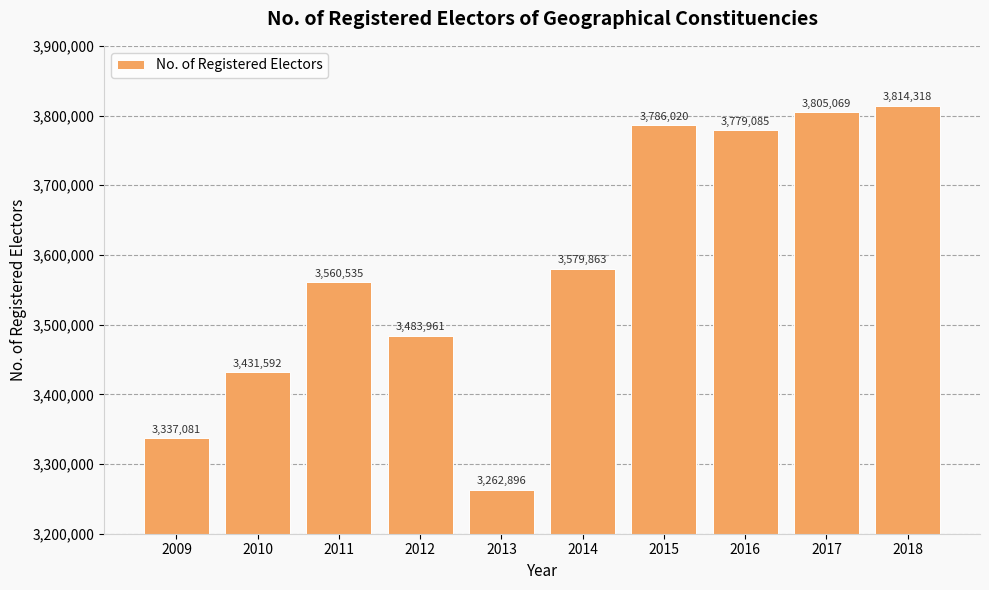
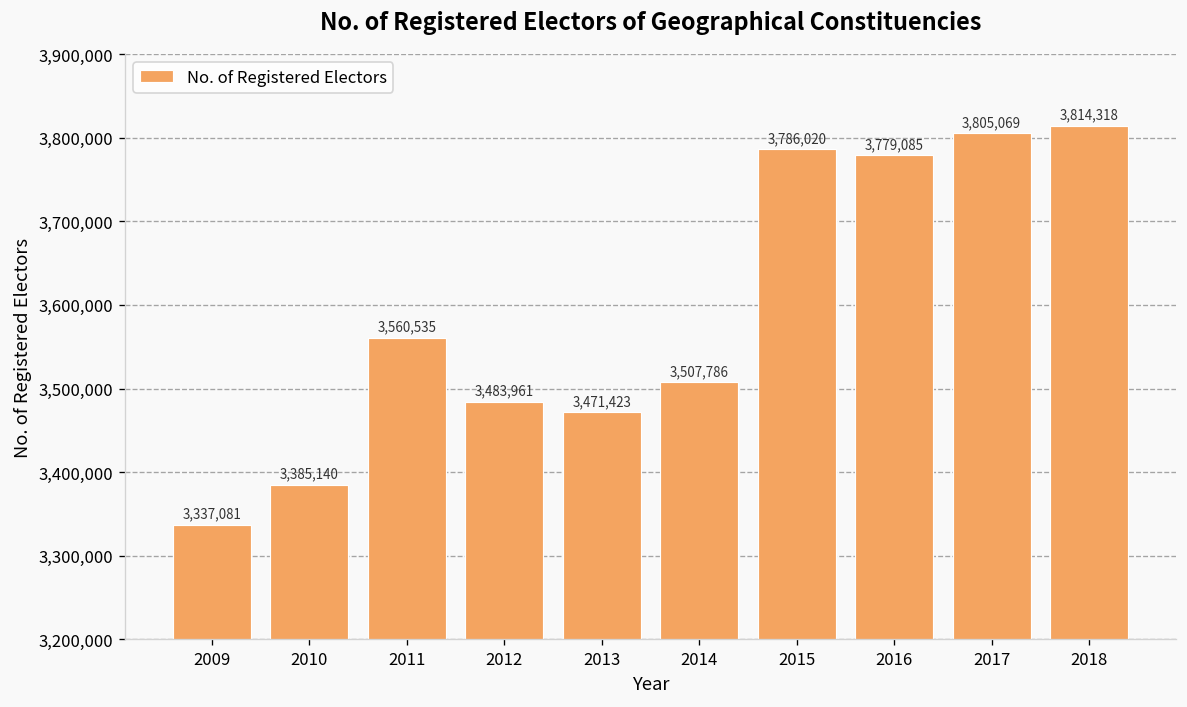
  {
    "2009": "3,337,081",
-   "2010": "3,431,592",
+   "2010": "3,385,140",
    "2011": "3,560,535",
    "2012": "3,483,961",
-   "2013": "3,262,896",
-   "2014": "3,579,863",
+   "2013": "3,471,423",
+   "2014": "3,507,786",
    "2015": "3,786,020",
    "2016": "3,779,085",
    "2017": "3,805,069",
    "2018": "3,814,318"
  }
